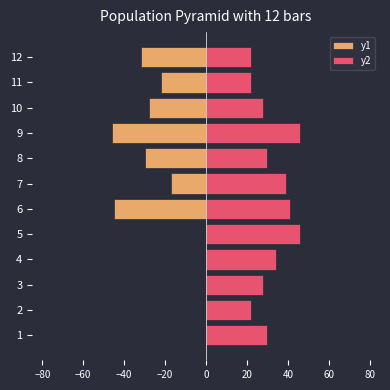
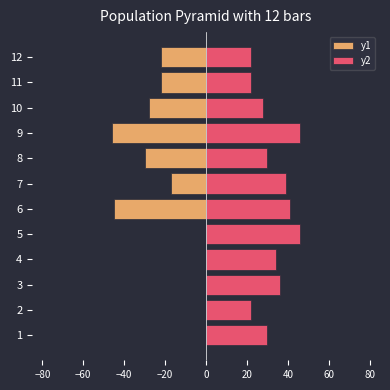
  {
    "y1": {
-     "12": -32,
+     "12": -22,
      "11": -22,
      "10": -28,
      "9": -46,
      "8": -30,
      "7": -17,
      "6": -45,
      "5": 0,
      "4": 0,
      "3": 0,
      "2": 0,
      "1": 0
    },
    "y2": {
      "12": 22,
      "11": 22,
      "10": 28,
      "9": 46,
      "8": 30,
      "7": 39,
      "6": 41,
      "5": 46,
      "4": 34,
-     "3": 28,
+     "3": 36,
      "2": 22,
      "1": 30
    }
  }
